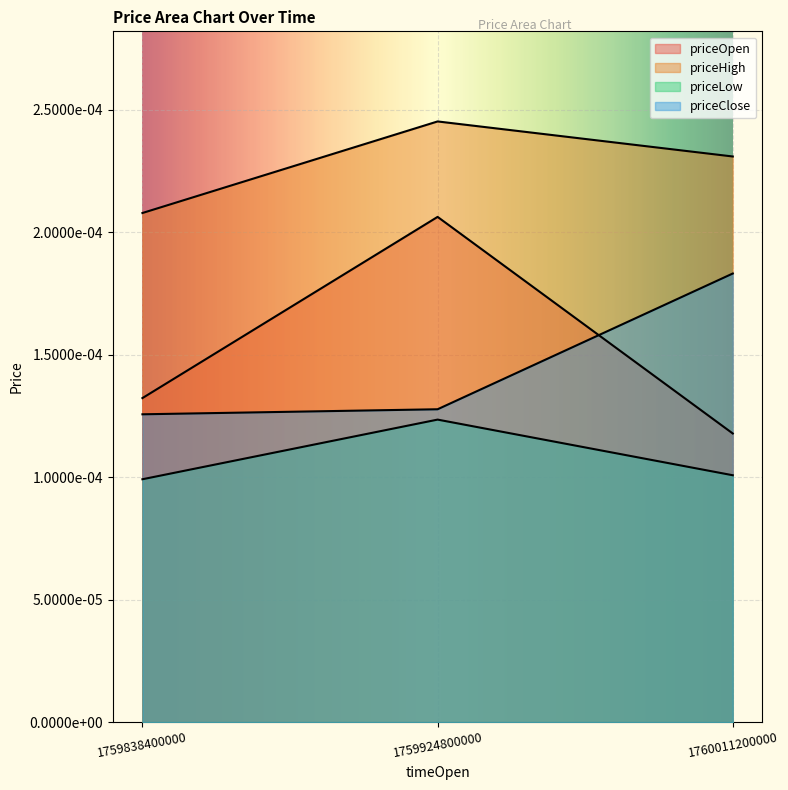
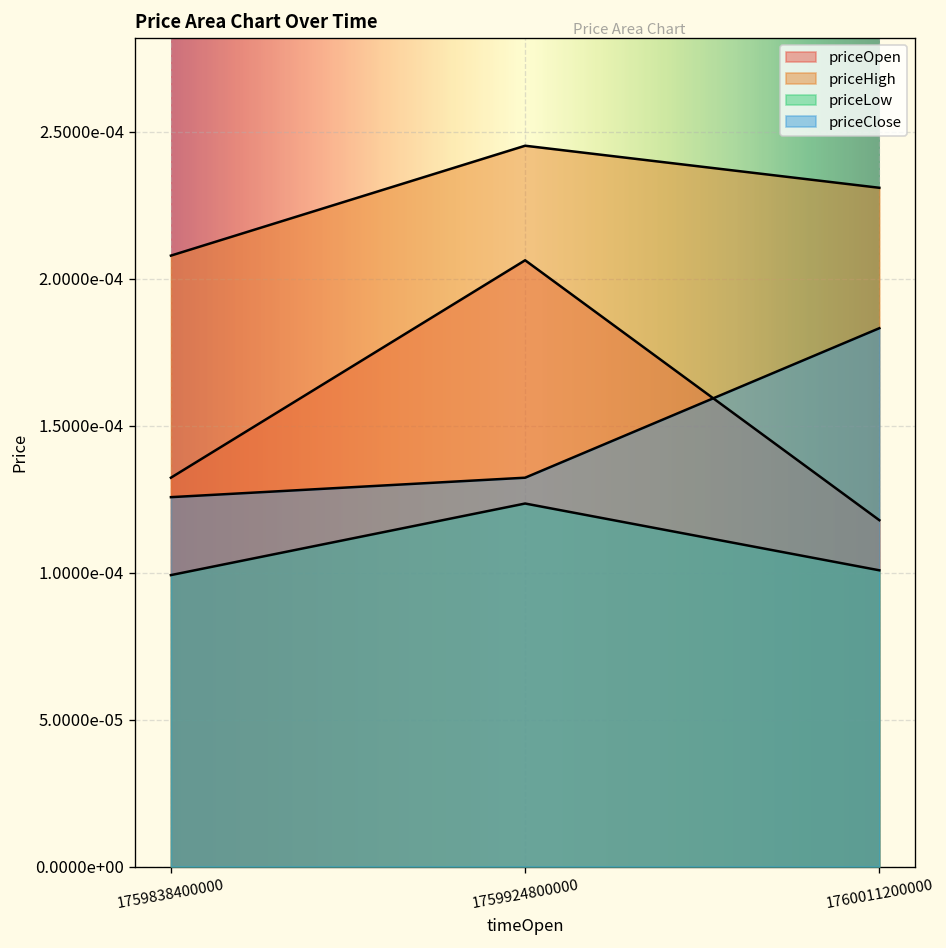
  {
    "priceLow": {
      "1759838400000": 0.000099,
      "1759924800000": 0.000124,
      "1760011200000": 0.000101
    },
    "priceClose": {
      "1759838400000": 0.000126,
-     "1759924800000": 0.000128,
+     "1759924800000": 0.000132,
      "1760011200000": 0.000183
    }
  }
